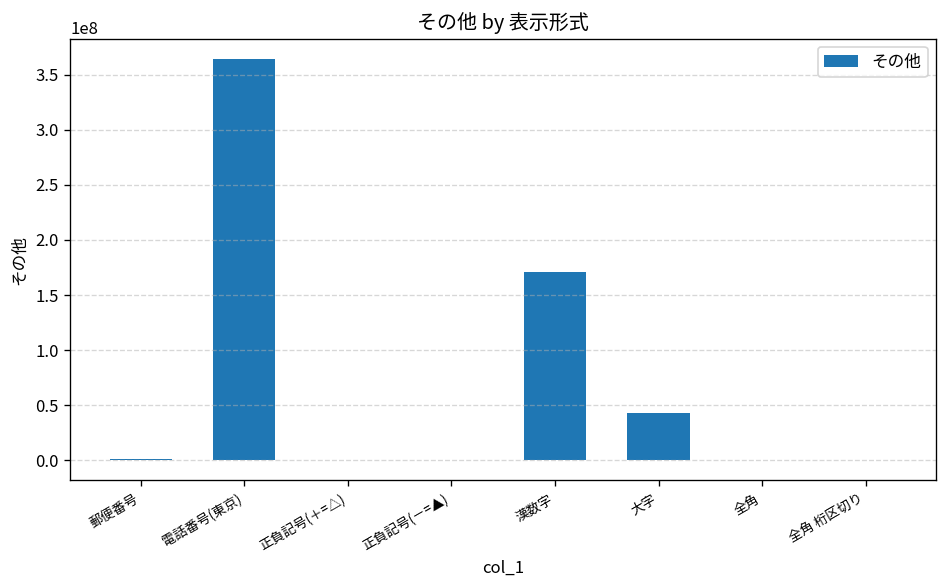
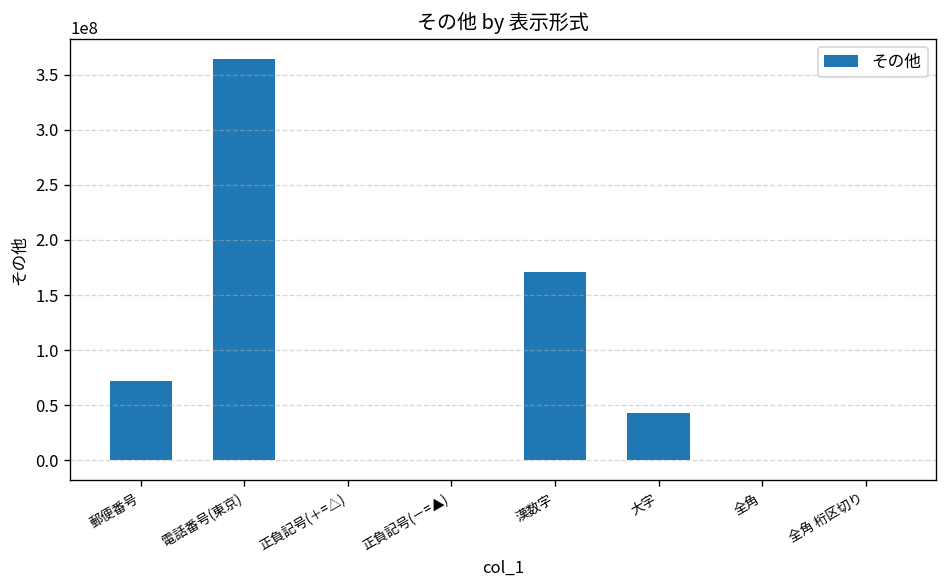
  {
-   "郵便番号": 0,
+   "郵便番号": 70000000,
    "電話番号(東京)": 360000000,
    "漢数字": 170000000,
    "大字": 40000000
  }
